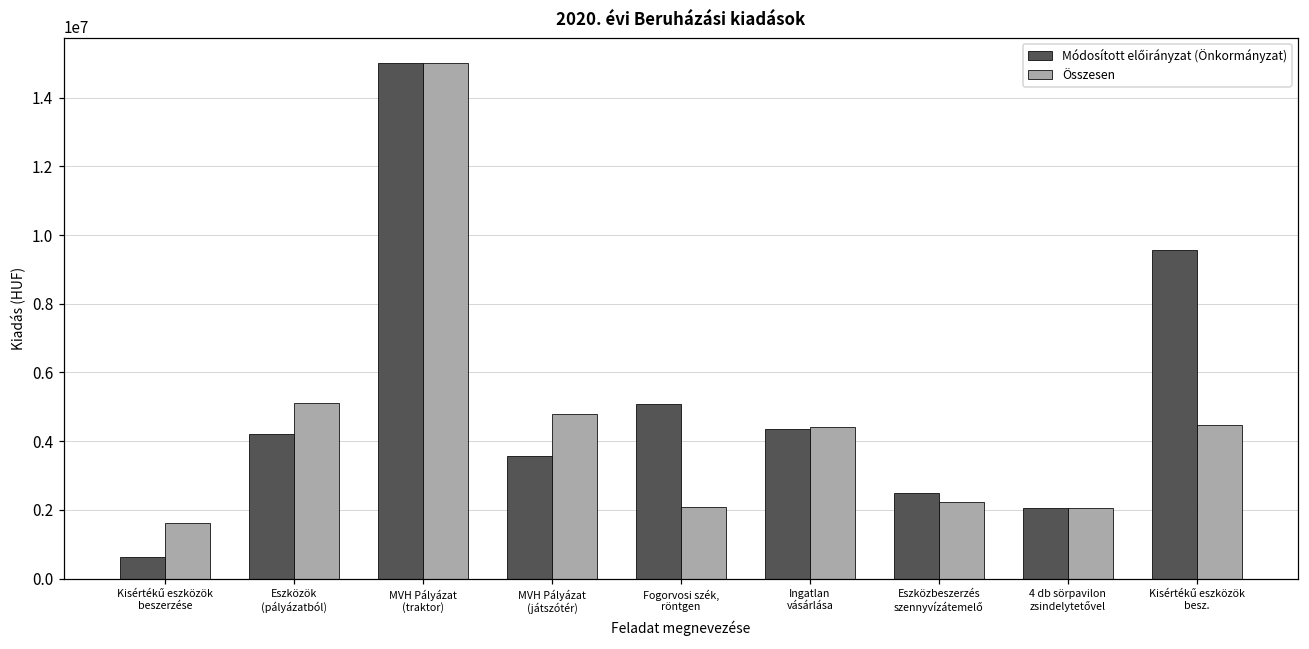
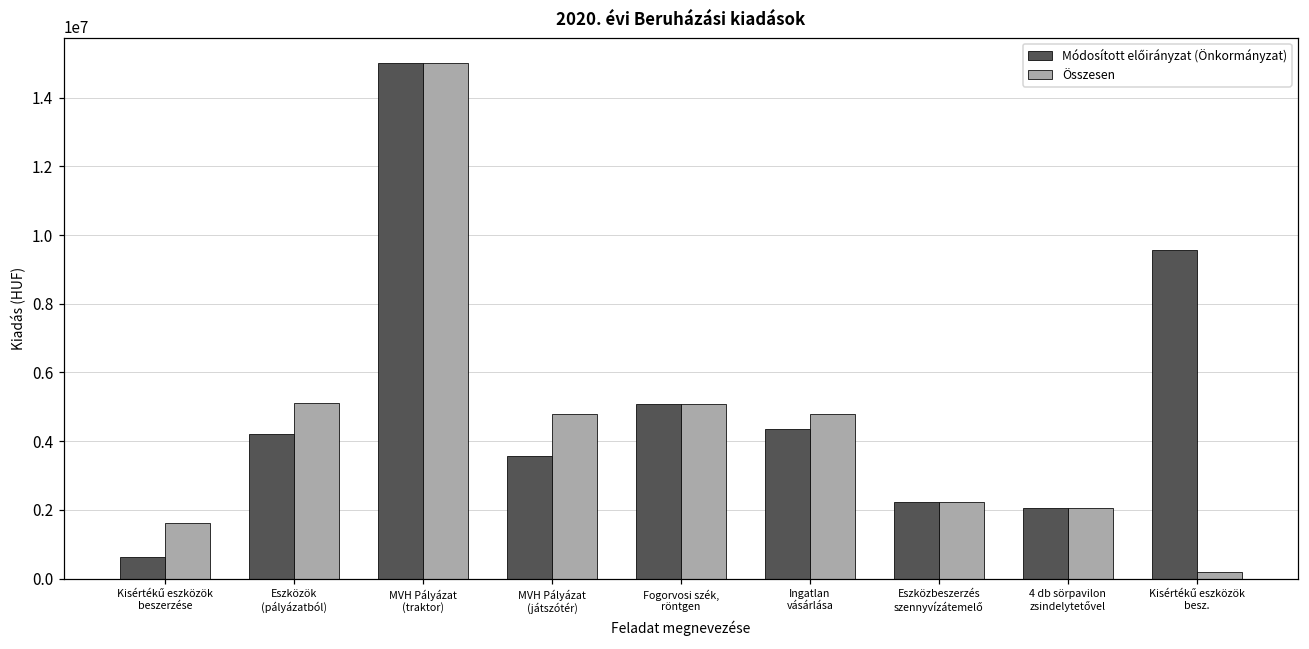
  {
    "Módosított előirányzat (Önkormányzat)": {
      "Kisértékű eszközök beszerzése": 600000,
      "Eszközök (pályázatból)": 4200000,
      "MVH Pályázat (traktor)": 15000000,
      "MVH Pályázat (játszótér)": 3600000,
      "Fogorvosi szék, röntgen": 5100000,
      "Ingatlan vásárlása": 4400000,
-     "Eszközbeszerzés szennyvízátemelő": 2500000,
+     "Eszközbeszerzés szennyvízátemelő": 2200000,
      "4 db sörpavilon zsindelytetővel": 2000000,
      "Kisértékű eszközök besz.": 9600000
    },
    "Összesen": {
      "Kisértékű eszközök beszerzése": 1600000,
      "Eszközök (pályázatból)": 5100000,
      "MVH Pályázat (traktor)": 15000000,
      "MVH Pályázat (játszótér)": 4800000,
-     "Fogorvosi szék, röntgen": 2100000,
-     "Ingatlan vásárlása": 4400000,
+     "Fogorvosi szék, röntgen": 5100000,
+     "Ingatlan vásárlása": 4800000,
      "Eszközbeszerzés szennyvízátemelő": 2200000,
      "4 db sörpavilon zsindelytetővel": 2000000,
-     "Kisértékű eszközök besz.": 4500000
+     "Kisértékű eszközök besz.": 200000
    }
  }
